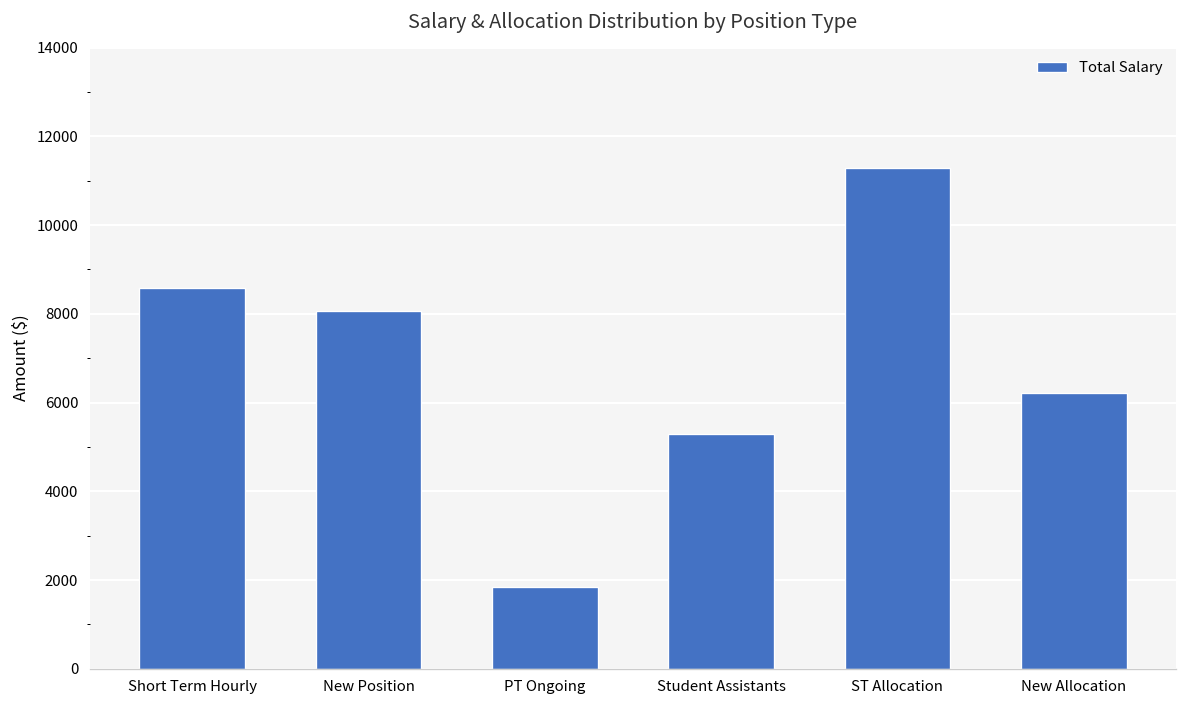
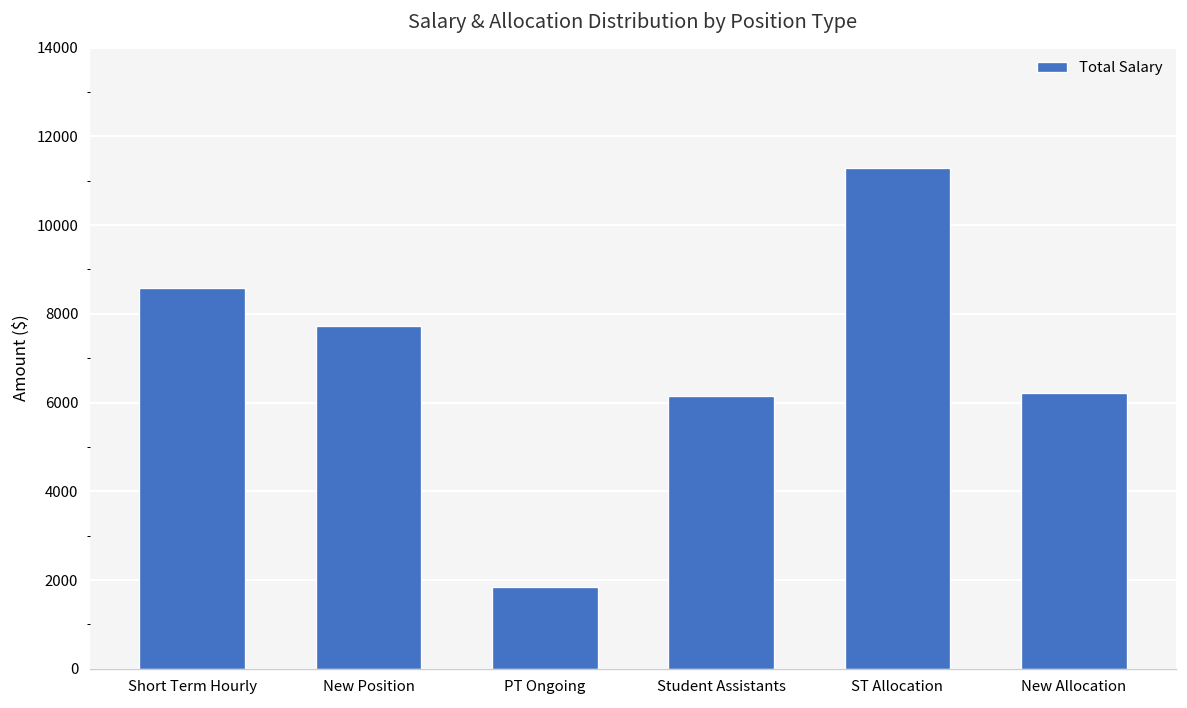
  {
    "Short Term Hourly": 8600,
-   "New Position": 8100,
+   "New Position": 7700,
    "PT Ongoing": 1900,
-   "Student Assistants": 5300,
+   "Student Assistants": 6100,
    "ST Allocation": 11300,
    "New Allocation": 6200
  }
